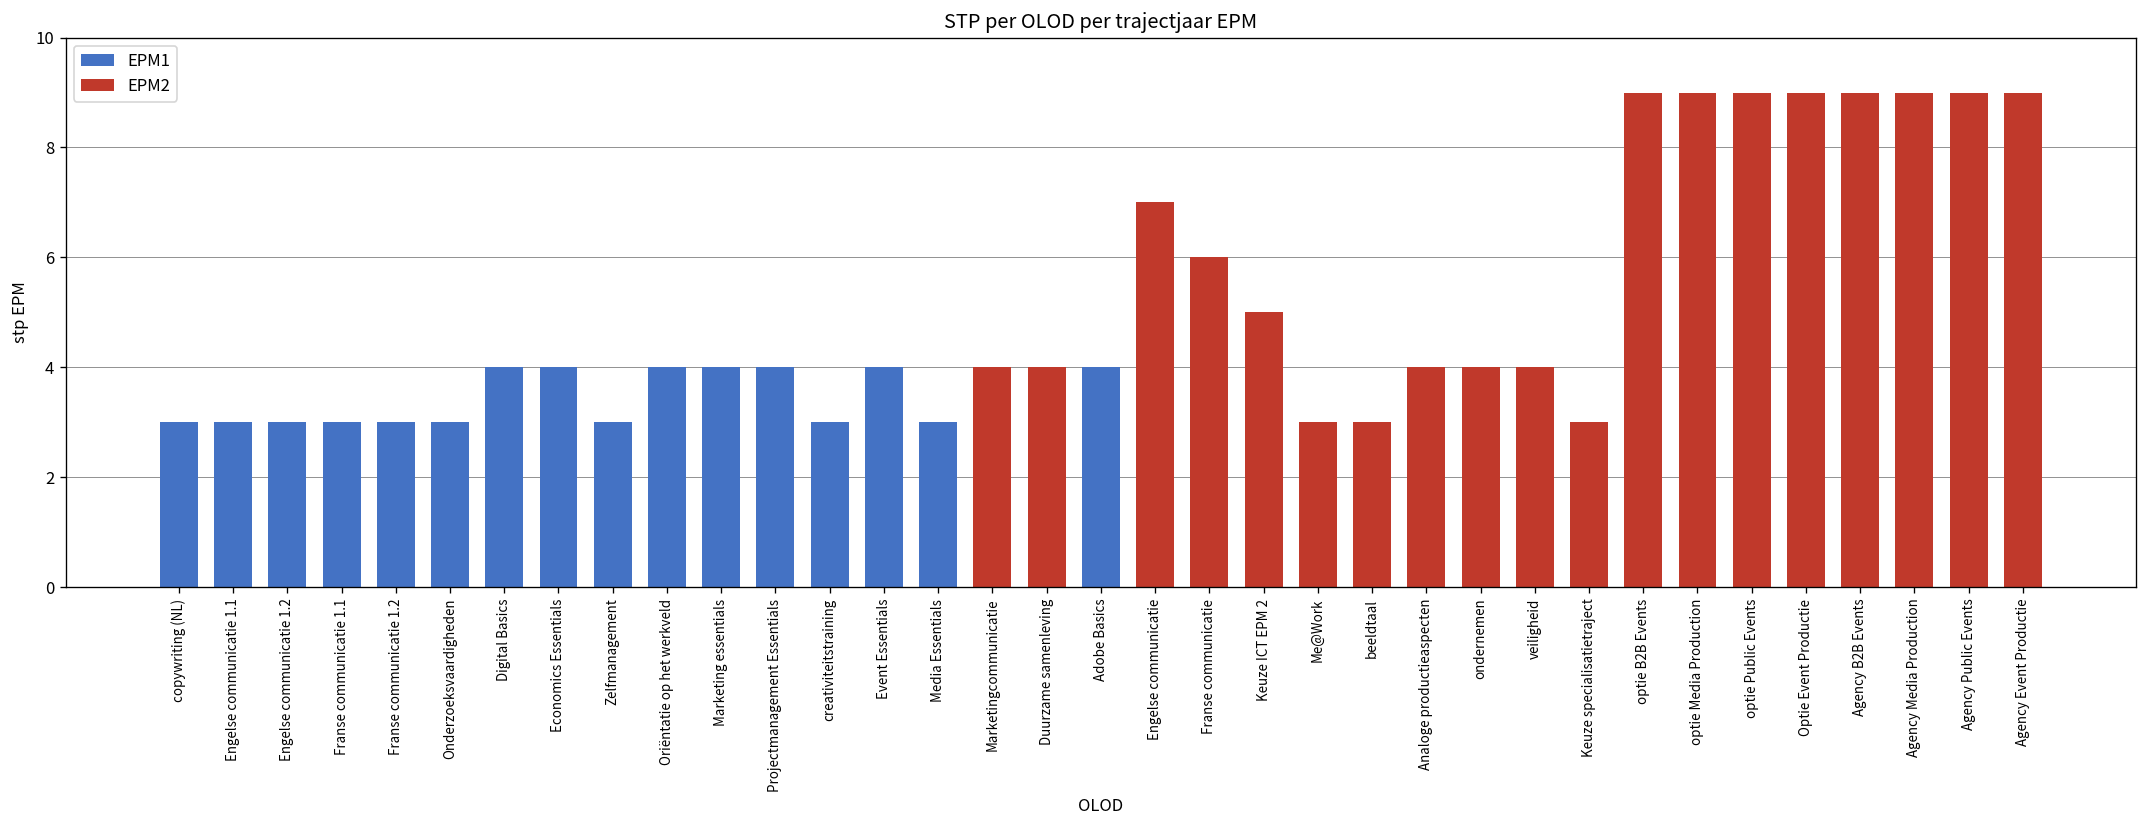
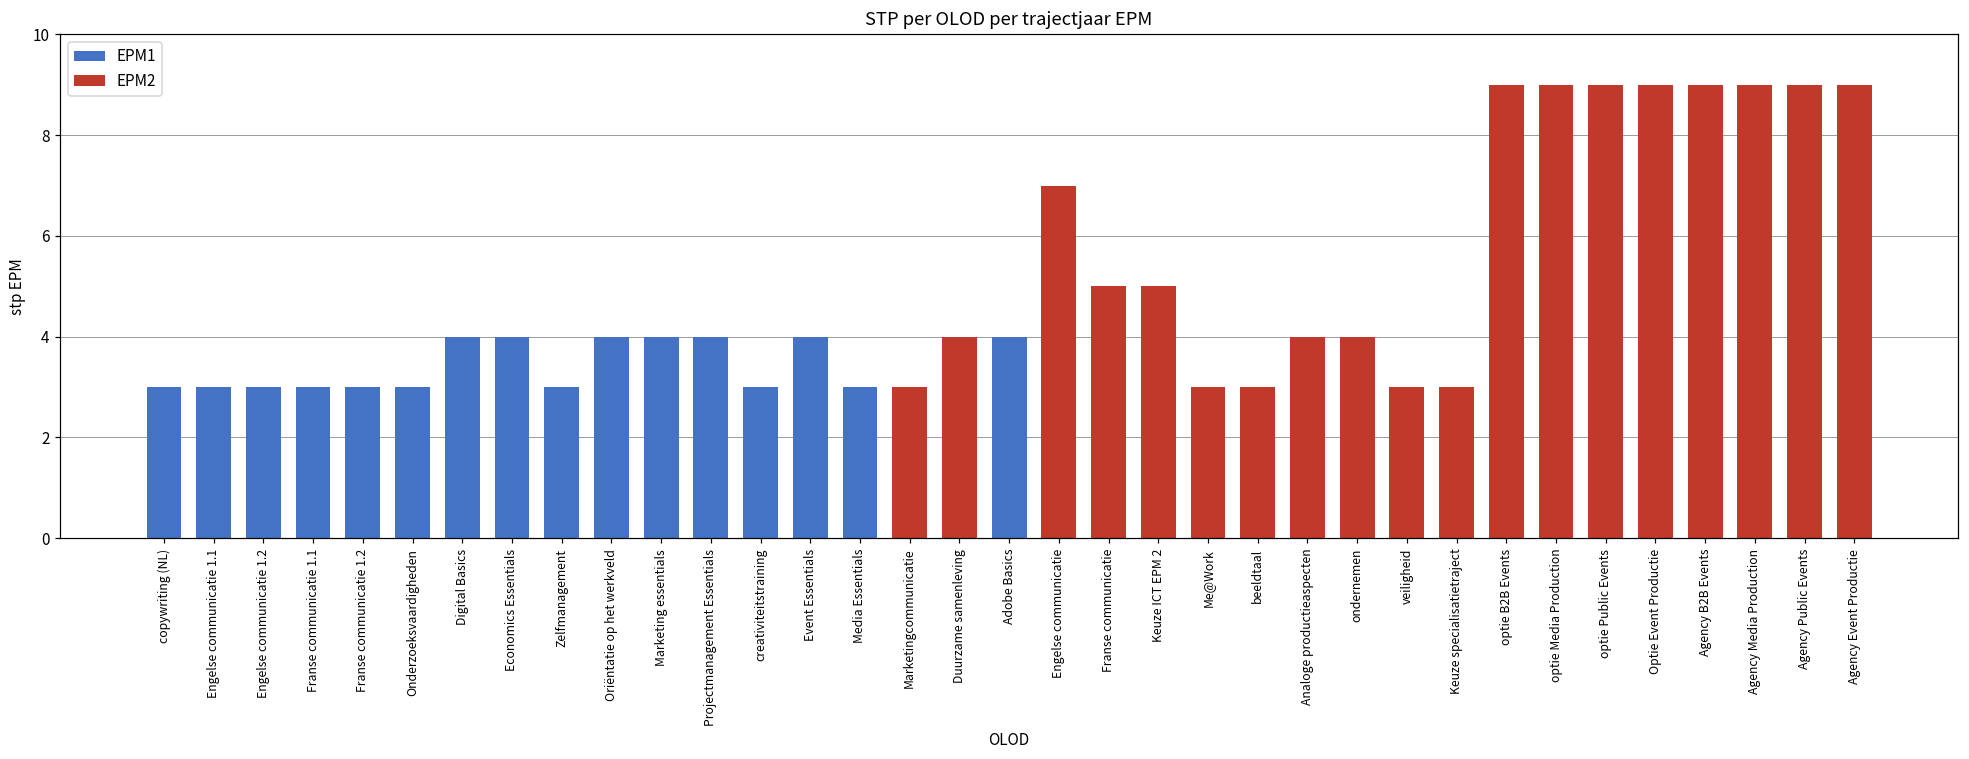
  {
    "EPM1": {
      "copywriting (NL)": 3,
      "Engelse communicatie 1.1": 3,
      "Engelse communicatie 1.2": 3,
      "Franse communicatie 1.1": 3,
      "Franse communicatie 1.2": 3,
      "Onderzoeksvaardigheden": 3,
      "Digital Basics": 4,
      "Economics Essentials": 4,
      "Zelfmanagement": 3,
      "Oriëntatie op het werkveld": 4,
      "Marketing essentials": 4,
      "Projectmanagement Essentials": 4,
      "creativiteitstraining": 3,
      "Event Essentials": 4,
      "Media Essentials": 3,
      "Adobe Basics": 4
    },
    "EPM2": {
-     "Marketingcommunicatie": 4,
+     "Marketingcommunicatie": 3,
      "Duurzame samenleving": 4,
      "Engelse communicatie": 7,
-     "Franse communicatie": 6,
+     "Franse communicatie": 5,
      "Keuze ICT EPM 2": 5,
      "Me@Work": 3,
      "beeldtaal": 3,
      "Analoge productieaspecten": 4,
      "ondernemen": 4,
-     "veiligheid": 4,
+     "veiligheid": 3,
      "Keuze specialisatietraject": 3,
      "optie B2B Events": 9,
      "optie Media Production": 9,
      "optie Public Events": 9,
      "Optie Event Productie": 9,
      "Agency B2B Events": 9,
      "Agency Media Production": 9,
      "Agency Public Events": 9,
      "Agency Event Productie": 9
    }
  }
